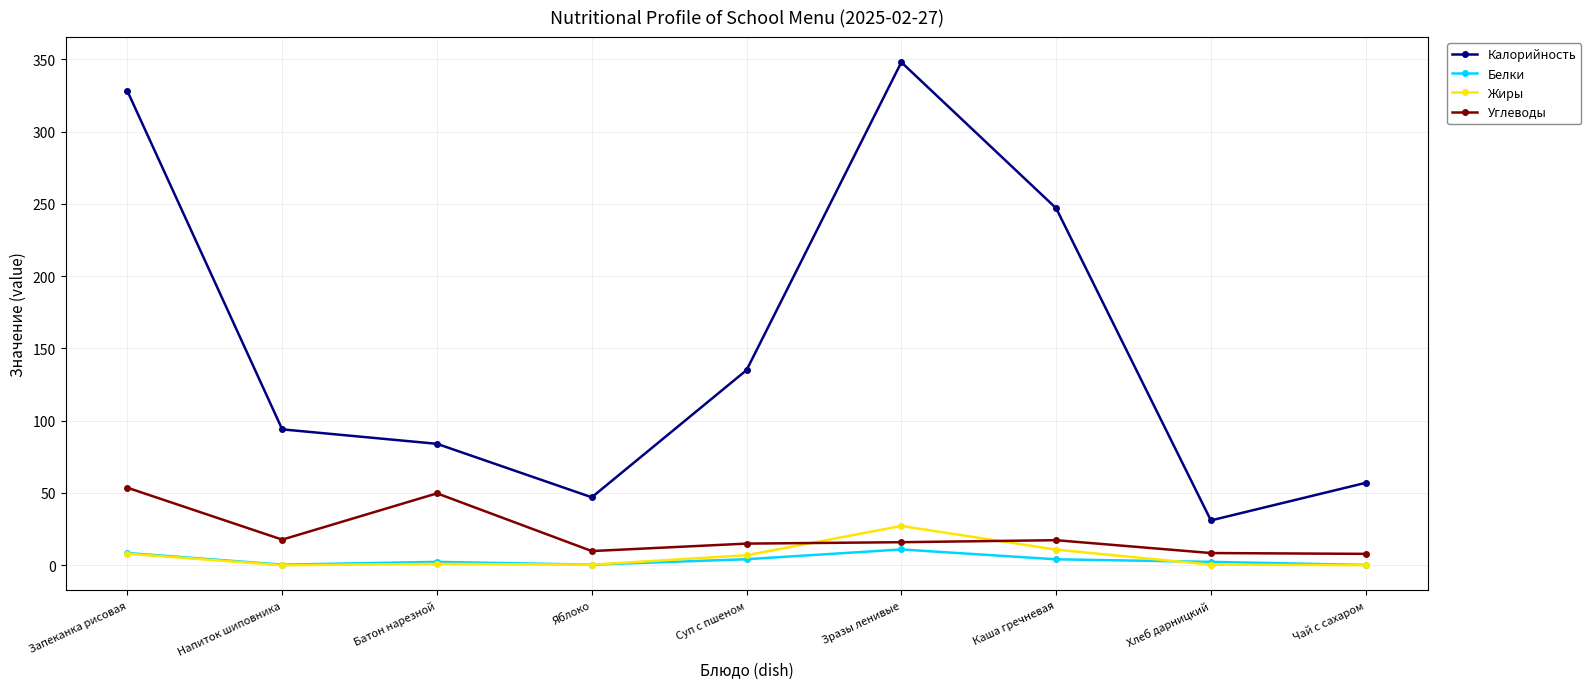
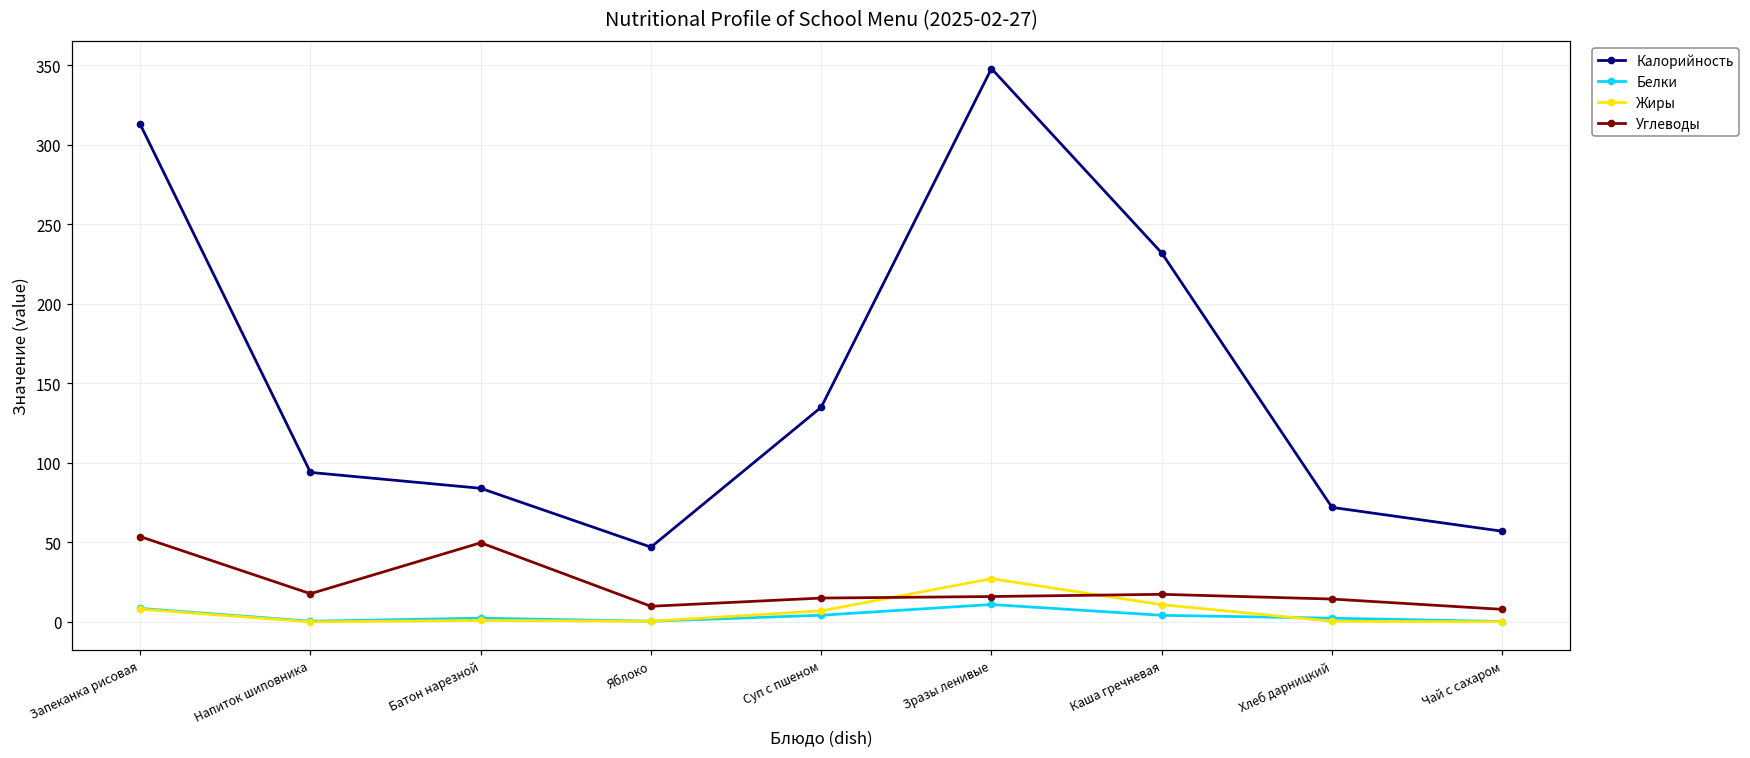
  {
    "Калорийность": {
-     "Запеканка рисовая": 328,
+     "Запеканка рисовая": 313,
      "Напиток шиповника": 94,
      "Батон нарезной": 84,
      "Яблоко": 47,
      "Суп с пшеном": 135,
      "Зразы ленивые": 348,
-     "Каша гречневая": 247,
-     "Хлеб дарницкий": 31,
+     "Каша гречневая": 232,
+     "Хлеб дарницкий": 72,
      "Чай с сахаром": 57
    },
    "Белки": {
      "Суп с пшеном": 4,
      "Зразы ленивые": 11,
      "Каша гречневая": 4,
      "Хлеб дарницкий": 2
    },
    "Жиры": {
      "Суп с пшеном": 7,
      "Зразы ленивые": 27,
      "Каша гречневая": 11,
      "Хлеб дарницкий": 0
    },
    "Углеводы": {
      "Запеканка рисовая": 54,
      "Напиток шиповника": 18,
      "Батон нарезной": 50,
      "Яблоко": 10,
      "Суп с пшеном": 15,
      "Зразы ленивые": 16,
      "Каша гречневая": 17,
-     "Хлеб дарницкий": 8,
+     "Хлеб дарницкий": 14,
      "Чай с сахаром": 8
    }
  }
